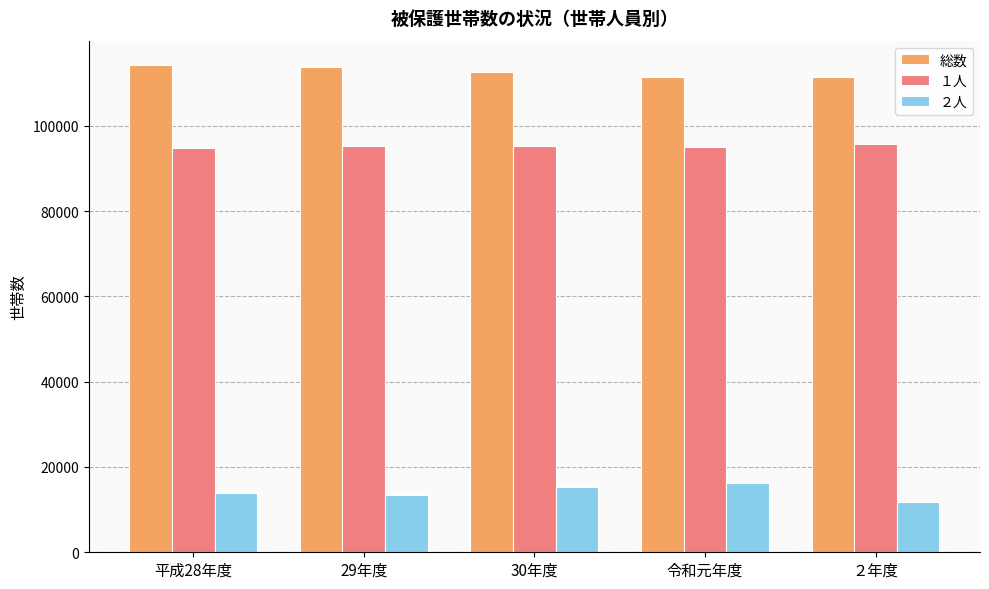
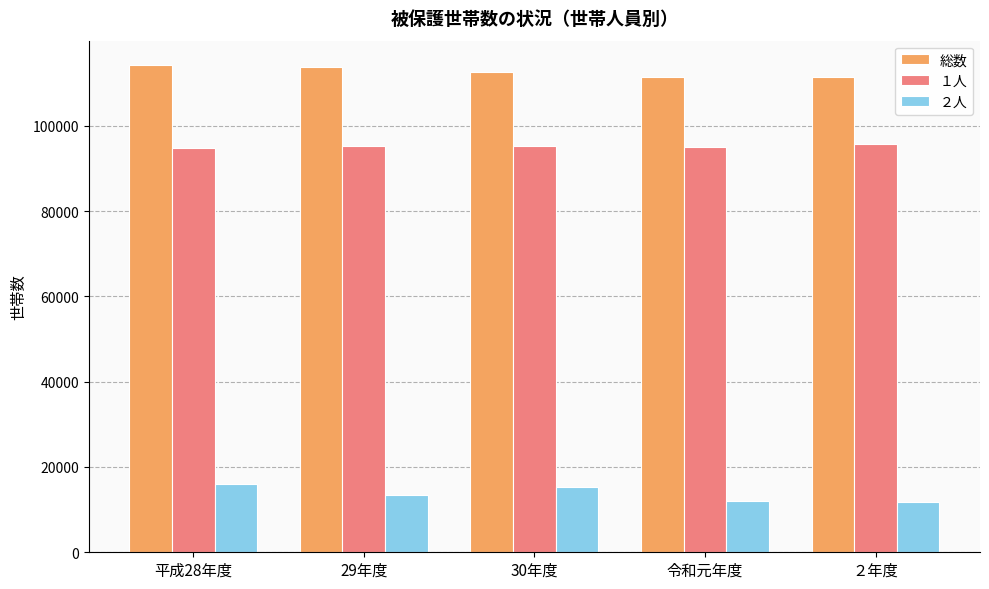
  {
    "２人": {
-     "平成28年度": 14000,
+     "平成28年度": 16000,
      "29年度": 13000,
      "30年度": 15000,
-     "令和元年度": 16000,
+     "令和元年度": 12000,
      "２年度": 12000
    }
  }
